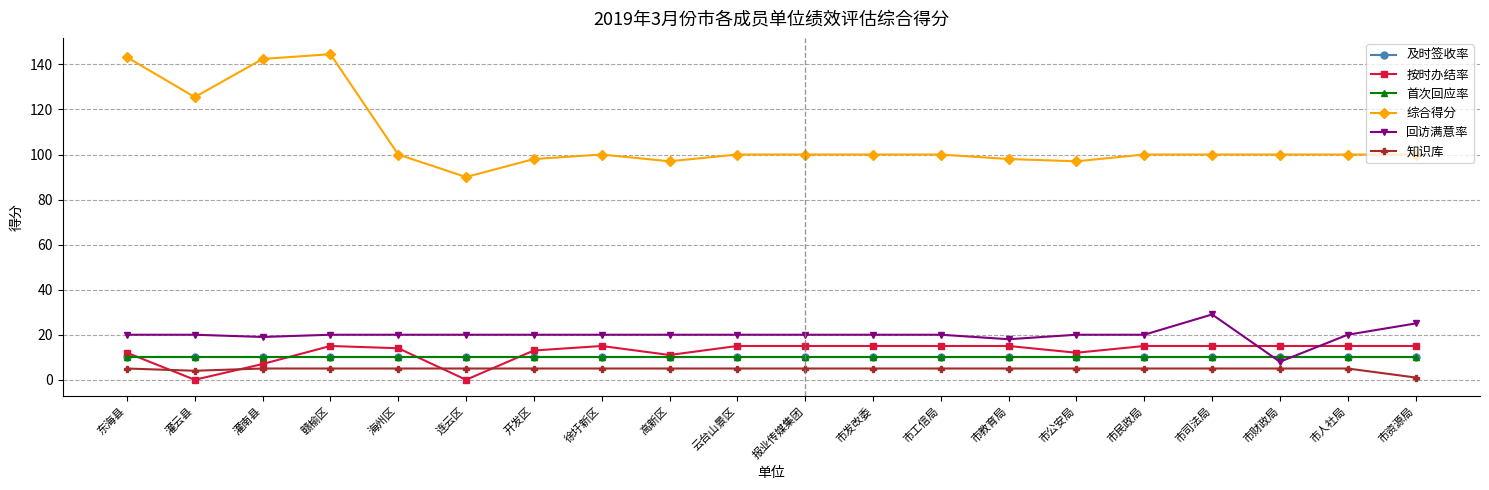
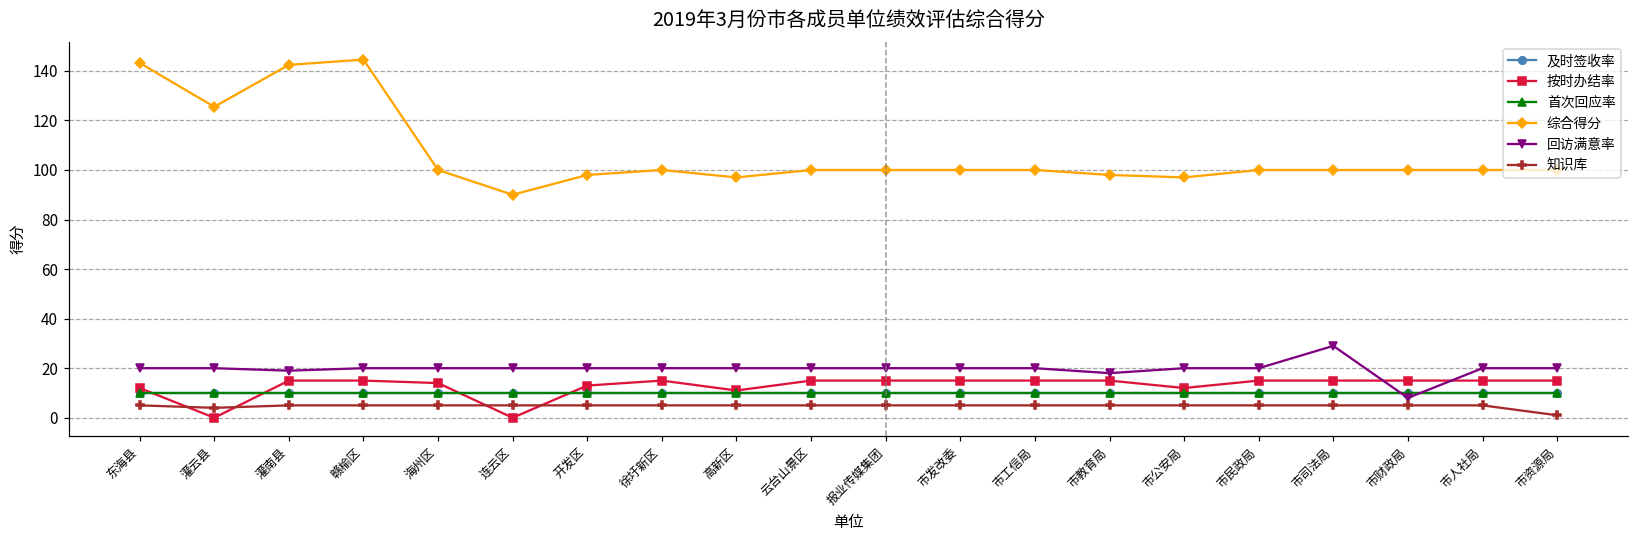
  {
    "首次回应率": {
      "东海县": 10,
      "灌云县": 10,
      "灌南县": 10,
      "赣榆区": 10,
      "海州区": 10,
      "连云区": 10,
      "开发区": 10,
      "徐圩新区": 10,
      "云台山景区": 10,
      "报业传媒集团": 10,
      "市发改委": 10,
      "市工信局": 10,
      "市教育局": 10,
      "市公安局": 10,
      "市民政局": 10,
      "市司法局": 10,
      "市财政局": 10,
      "市人社局": 10,
      "市资源局": 10
    },
    "按时办结率": {
      "东海县": 12,
      "灌云县": 0,
-     "灌南县": 7,
+     "灌南县": 15,
      "赣榆区": 15,
      "海州区": 14,
      "连云区": 0,
      "开发区": 13,
      "徐圩新区": 15,
      "云台山景区": 15,
      "报业传媒集团": 15,
      "市发改委": 15,
      "市工信局": 15,
      "市教育局": 15,
      "市公安局": 12,
      "市民政局": 15,
      "市司法局": 15,
      "市财政局": 15,
      "市人社局": 15,
      "市资源局": 15
    },
    "综合得分": {
      "东海县": 143,
      "灌云县": 125,
      "灌南县": 142,
      "赣榆区": 145,
      "海州区": 100,
      "连云区": 90,
      "开发区": 98,
      "徐圩新区": 100,
      "高新区": 97,
      "云台山景区": 100,
      "报业传媒集团": 100,
      "市发改委": 100,
      "市工信局": 100,
      "市教育局": 98,
      "市公安局": 97,
      "市民政局": 100,
      "市司法局": 100,
      "市财政局": 100,
      "市人社局": 100
    },
    "回访满意率": {
      "东海县": 20,
      "灌云县": 20,
      "灌南县": 19,
      "赣榆区": 20,
      "海州区": 20,
      "连云区": 20,
      "开发区": 20,
      "徐圩新区": 20,
      "高新区": 20,
      "云台山景区": 20,
      "报业传媒集团": 20,
      "市发改委": 20,
      "市工信局": 20,
      "市教育局": 18,
      "市公安局": 20,
      "市民政局": 20,
      "市司法局": 29,
      "市财政局": 8,
      "市人社局": 20,
-     "市资源局": 25
+     "市资源局": 20
    },
    "知识库": {
      "东海县": 5,
      "灌云县": 4,
      "灌南县": 5,
      "赣榆区": 5,
      "海州区": 5,
      "连云区": 5,
      "开发区": 5,
      "徐圩新区": 5,
      "高新区": 5,
      "云台山景区": 5,
      "报业传媒集团": 5,
      "市发改委": 5,
      "市工信局": 5,
      "市教育局": 5,
      "市公安局": 5,
      "市民政局": 5,
      "市司法局": 5,
      "市财政局": 5,
      "市人社局": 5,
      "市资源局": 1
    }
  }
